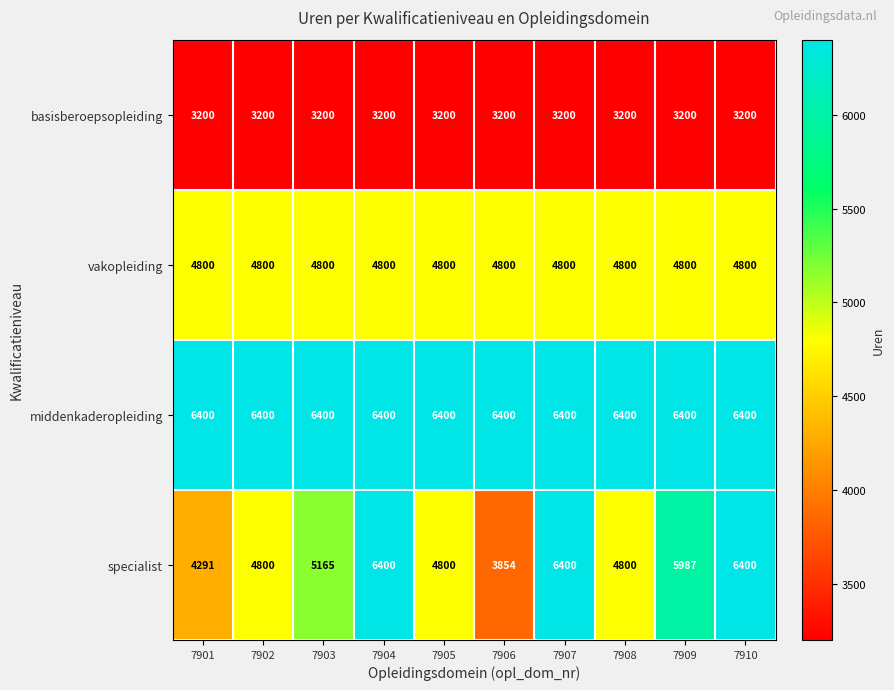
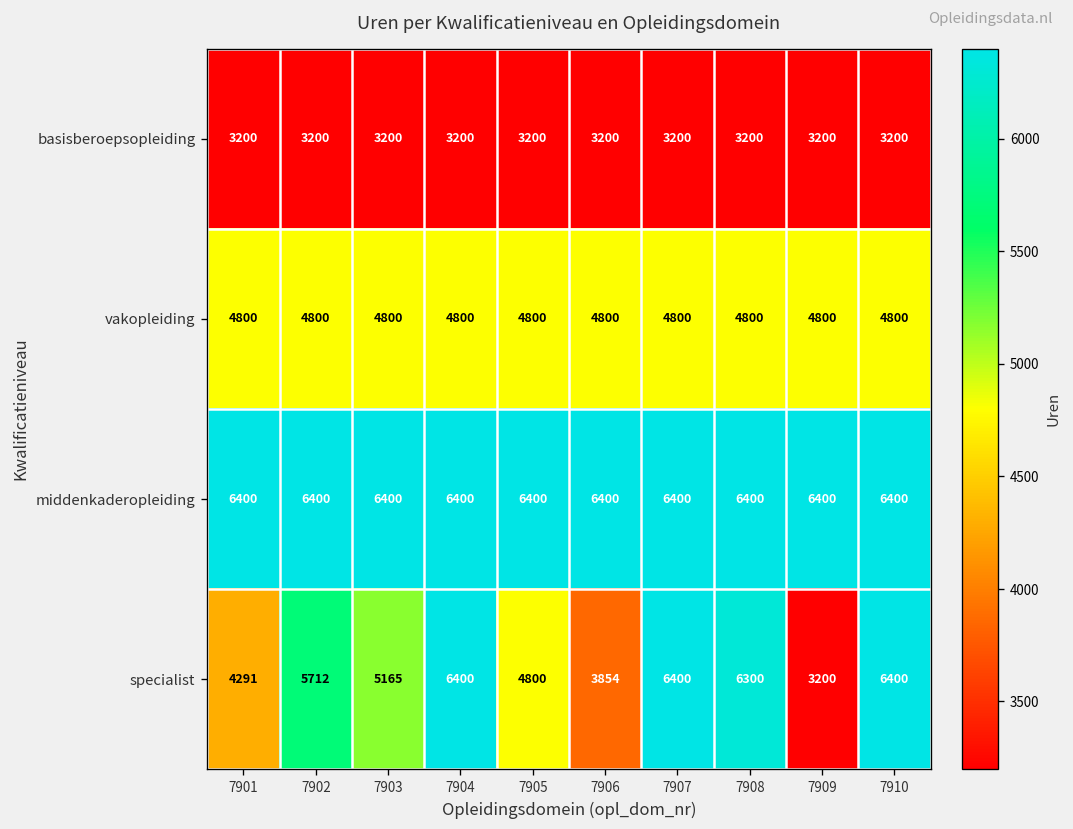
  {
    "basisberoepsopleiding": {
      "7901": 3200,
      "7902": 3200,
      "7903": 3200,
      "7904": 3200,
      "7905": 3200,
      "7906": 3200,
      "7907": 3200,
      "7908": 3200,
      "7909": 3200,
      "7910": 3200
    },
    "vakopleiding": {
      "7901": 4800,
      "7902": 4800,
      "7903": 4800,
      "7904": 4800,
      "7905": 4800,
      "7906": 4800,
      "7907": 4800,
      "7908": 4800,
      "7909": 4800,
      "7910": 4800
    },
    "middenkaderopleiding": {
      "7901": 6400,
      "7902": 6400,
      "7903": 6400,
      "7904": 6400,
      "7905": 6400,
      "7906": 6400,
      "7907": 6400,
      "7908": 6400,
      "7909": 6400,
      "7910": 6400
    },
    "specialist": {
      "7901": 4291,
-     "7902": 4800,
+     "7902": 5712,
      "7903": 5165,
      "7904": 6400,
      "7905": 4800,
      "7906": 3854,
      "7907": 6400,
-     "7908": 4800,
-     "7909": 5987,
+     "7908": 6300,
+     "7909": 3200,
      "7910": 6400
    }
  }
